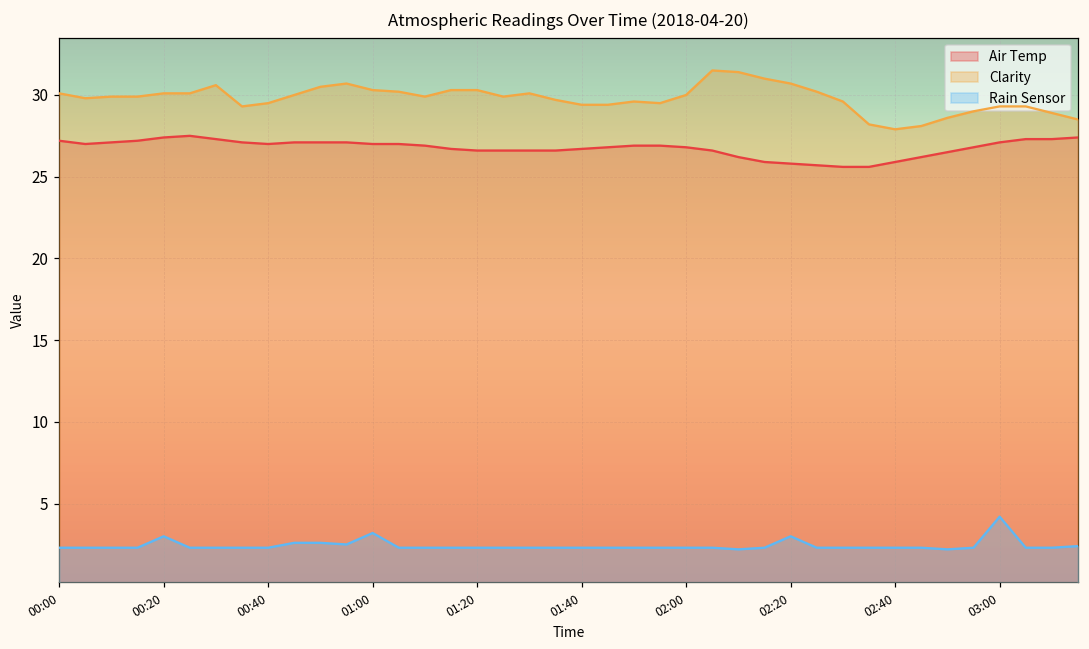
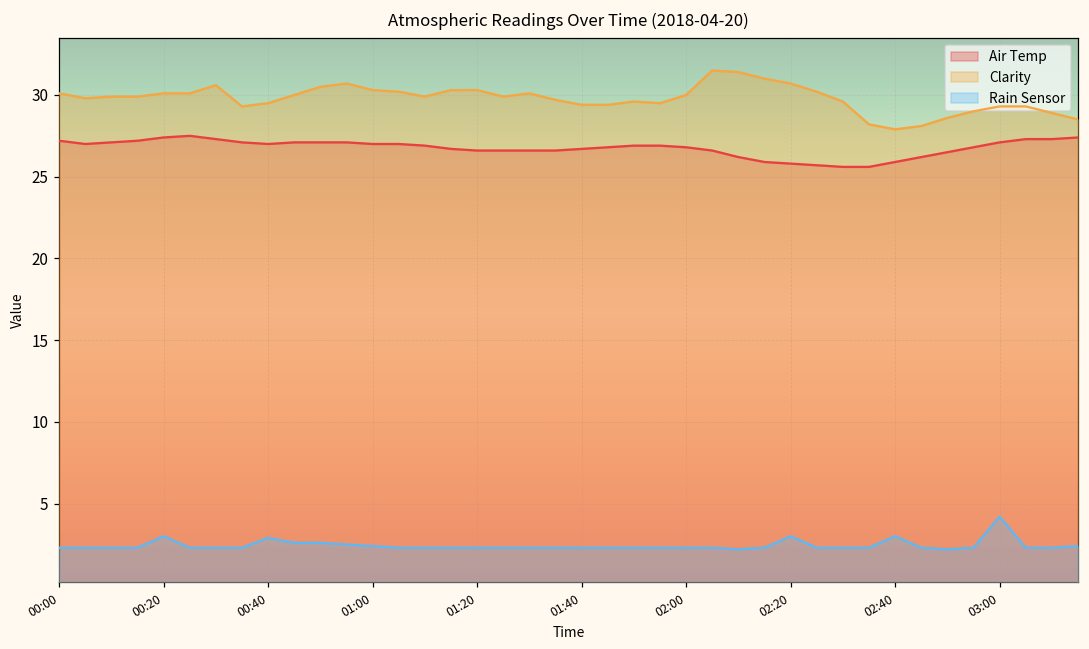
  {
    "Rain Sensor": {
      "00:00": 2.3,
      "00:20": 3.0,
-     "00:40": 2.3,
-     "01:00": 3.2,
+     "00:40": 2.9,
+     "01:00": 2.4,
      "01:20": 2.3,
      "01:40": 2.3,
      "02:00": 2.3,
      "02:20": 3.0,
-     "02:40": 2.3,
+     "02:40": 3.0,
      "03:00": 4.2
    }
  }
